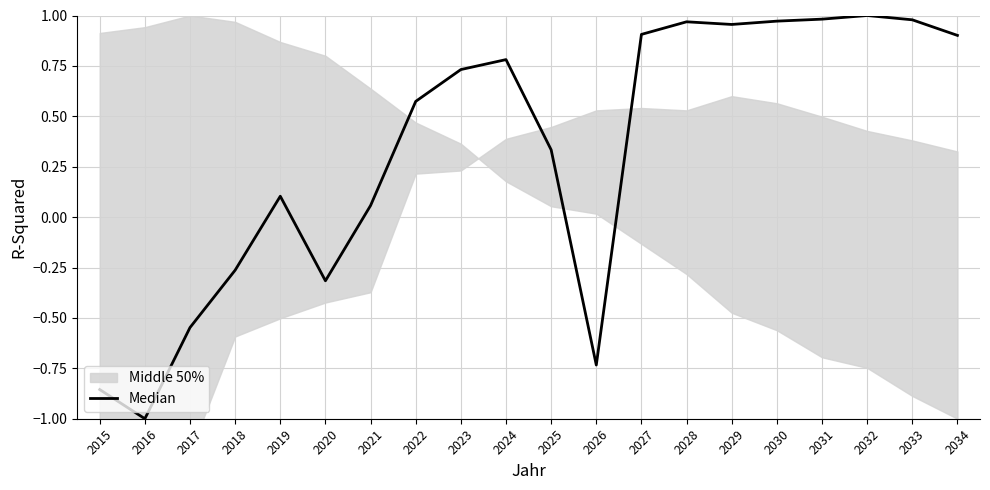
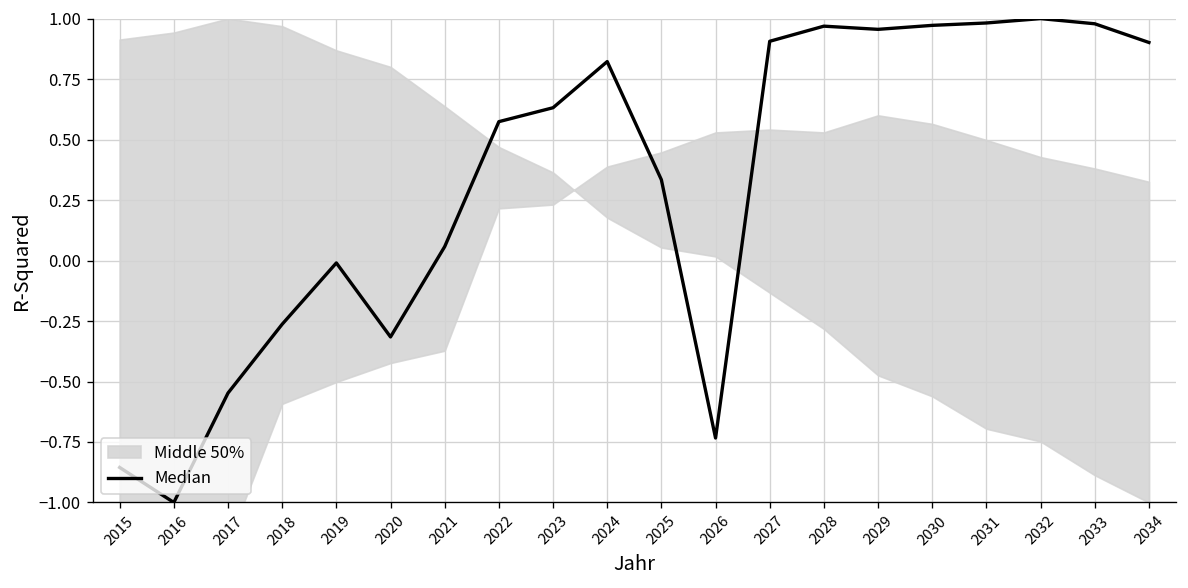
  {
    "Median": {
      "2016": -1.00,
      "2017": -0.55,
      "2018": -0.26,
-     "2019": 0.10,
+     "2019": -0.01,
      "2020": -0.32,
      "2021": 0.06,
      "2022": 0.57,
-     "2023": 0.73,
-     "2024": 0.78,
+     "2023": 0.63,
+     "2024": 0.82,
      "2025": 0.33,
      "2026": -0.73,
      "2027": 0.91,
      "2028": 0.97,
      "2029": 0.96,
      "2030": 0.97,
      "2031": 0.98,
      "2032": 1.00,
      "2033": 0.98,
      "2034": 0.90
    }
  }
